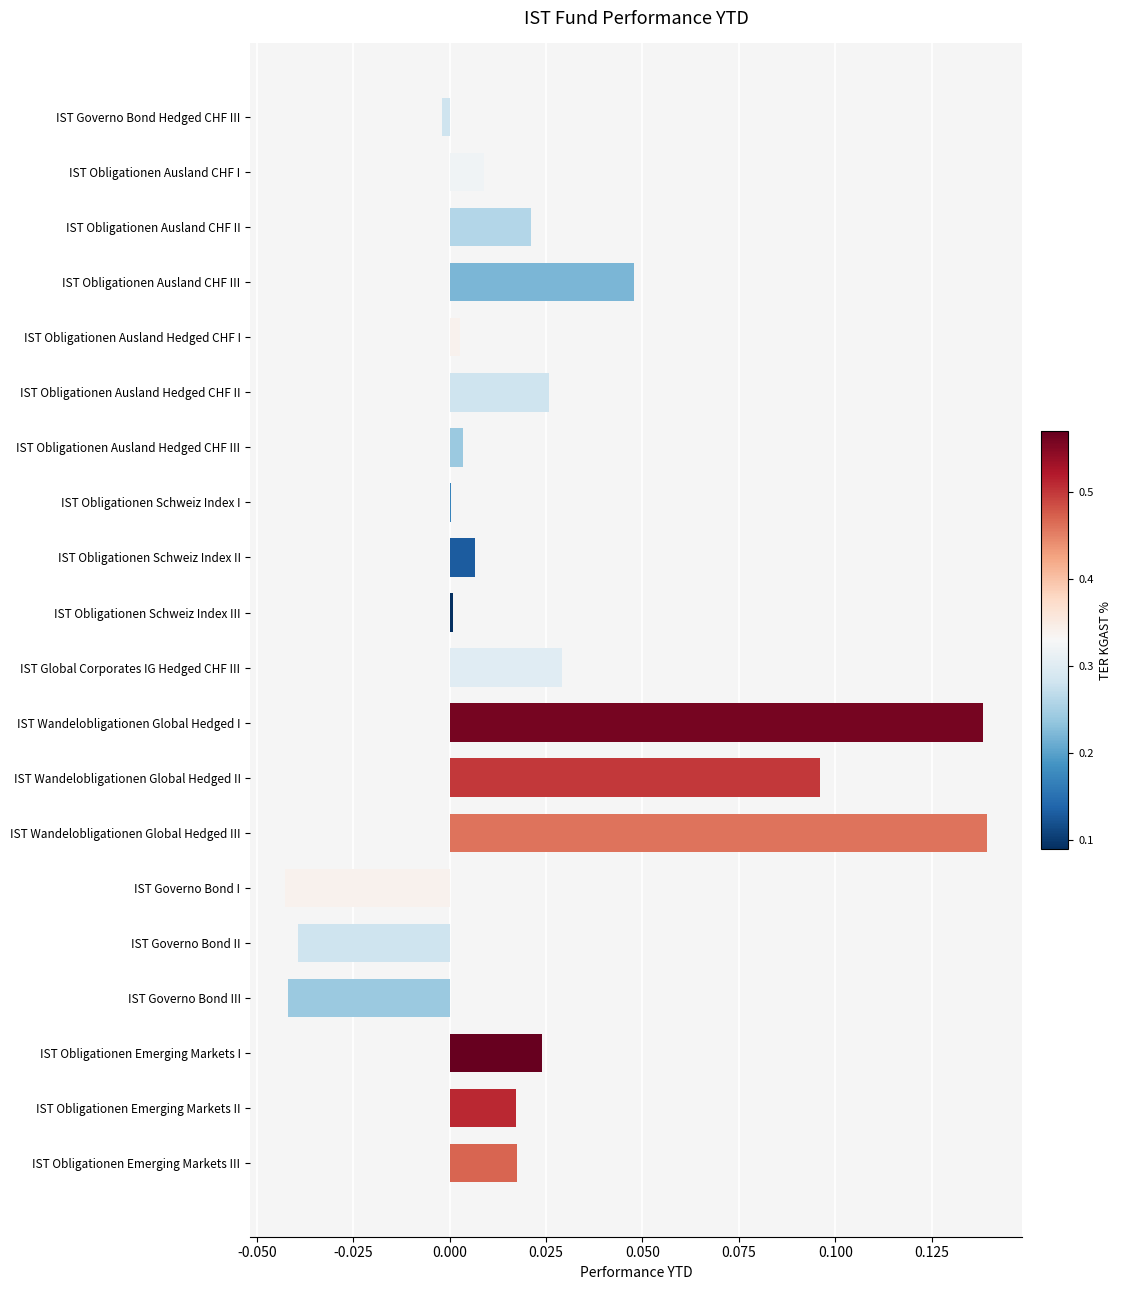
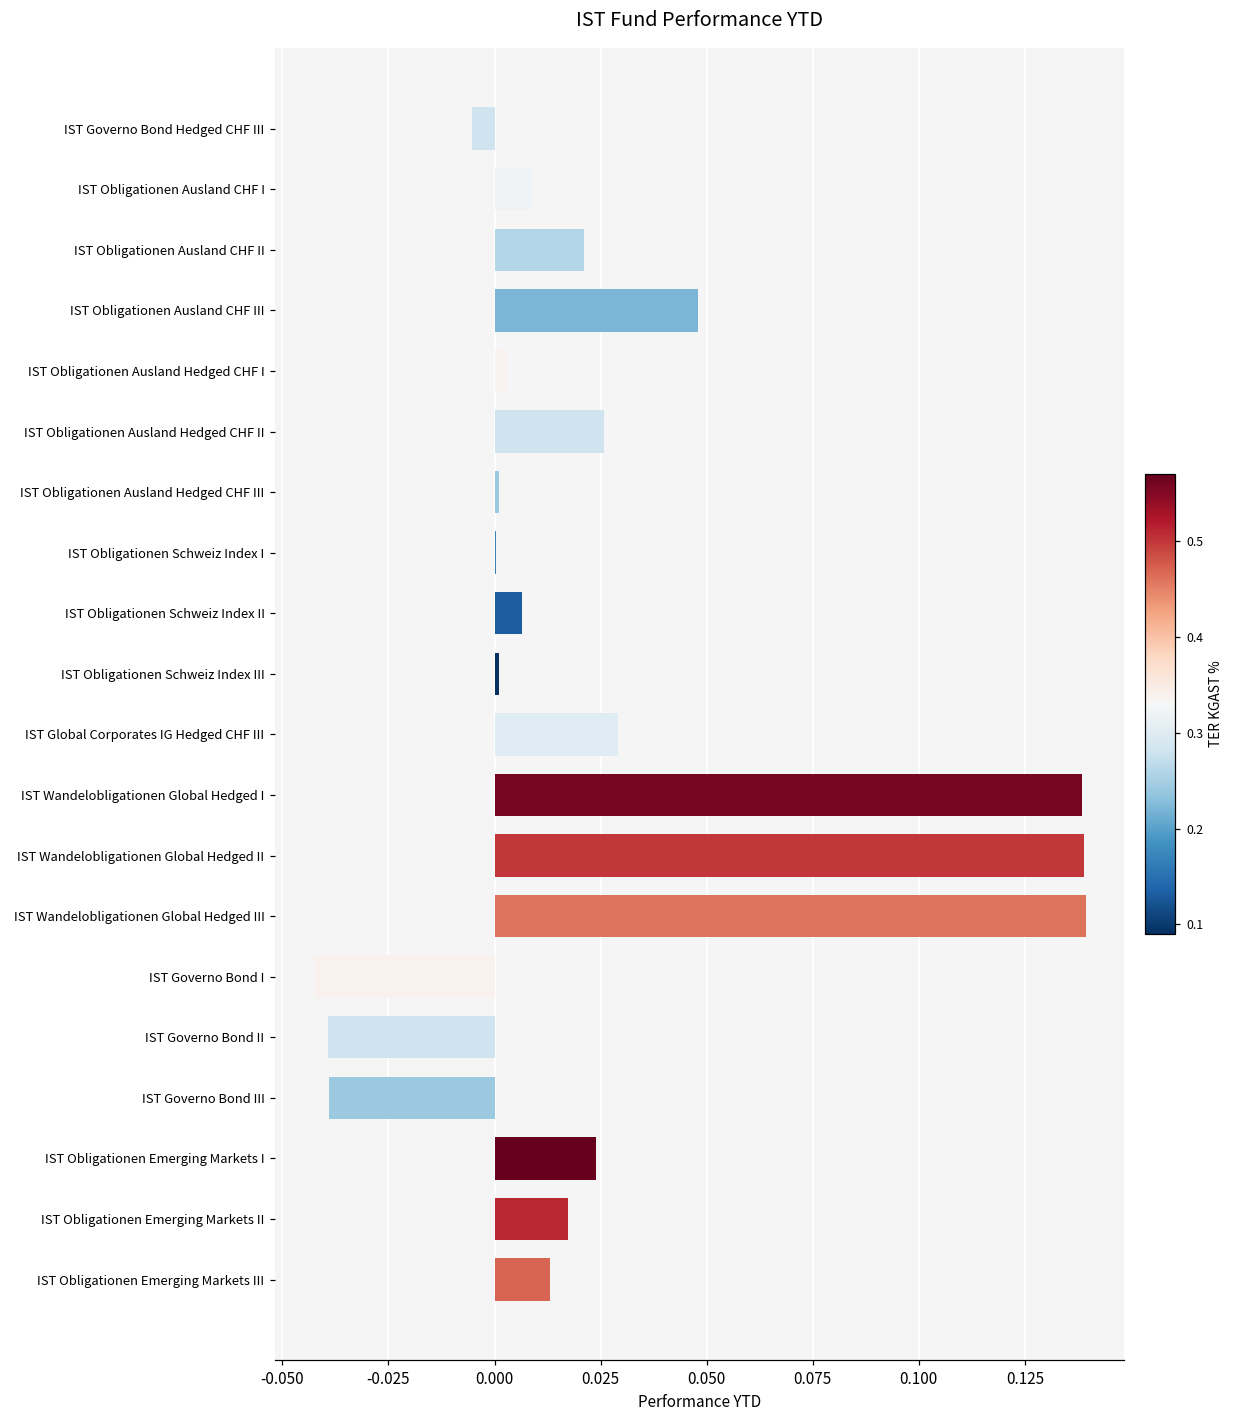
  {
-   "IST Governo Bond Hedged CHF III": -0.002,
+   "IST Governo Bond Hedged CHF III": -0.005,
    "IST Obligationen Ausland CHF I": 0.009,
    "IST Obligationen Ausland CHF II": 0.021,
    "IST Obligationen Ausland CHF III": 0.048,
    "IST Obligationen Ausland Hedged CHF I": 0.003,
    "IST Obligationen Ausland Hedged CHF II": 0.026,
-   "IST Obligationen Ausland Hedged CHF III": 0.003,
+   "IST Obligationen Ausland Hedged CHF III": 0.001,
    "IST Obligationen Schweiz Index II": 0.007,
    "IST Obligationen Schweiz Index III": 0.001,
    "IST Global Corporates IG Hedged CHF III": 0.029,
    "IST Wandelobligationen Global Hedged I": 0.138,
-   "IST Wandelobligationen Global Hedged II": 0.096,
+   "IST Wandelobligationen Global Hedged II": 0.139,
    "IST Wandelobligationen Global Hedged III": 0.139,
    "IST Governo Bond I": -0.043,
    "IST Governo Bond II": -0.039,
-   "IST Governo Bond III": -0.042,
+   "IST Governo Bond III": -0.039,
    "IST Obligationen Emerging Markets I": 0.024,
    "IST Obligationen Emerging Markets II": 0.017,
-   "IST Obligationen Emerging Markets III": 0.018
+   "IST Obligationen Emerging Markets III": 0.013
  }
